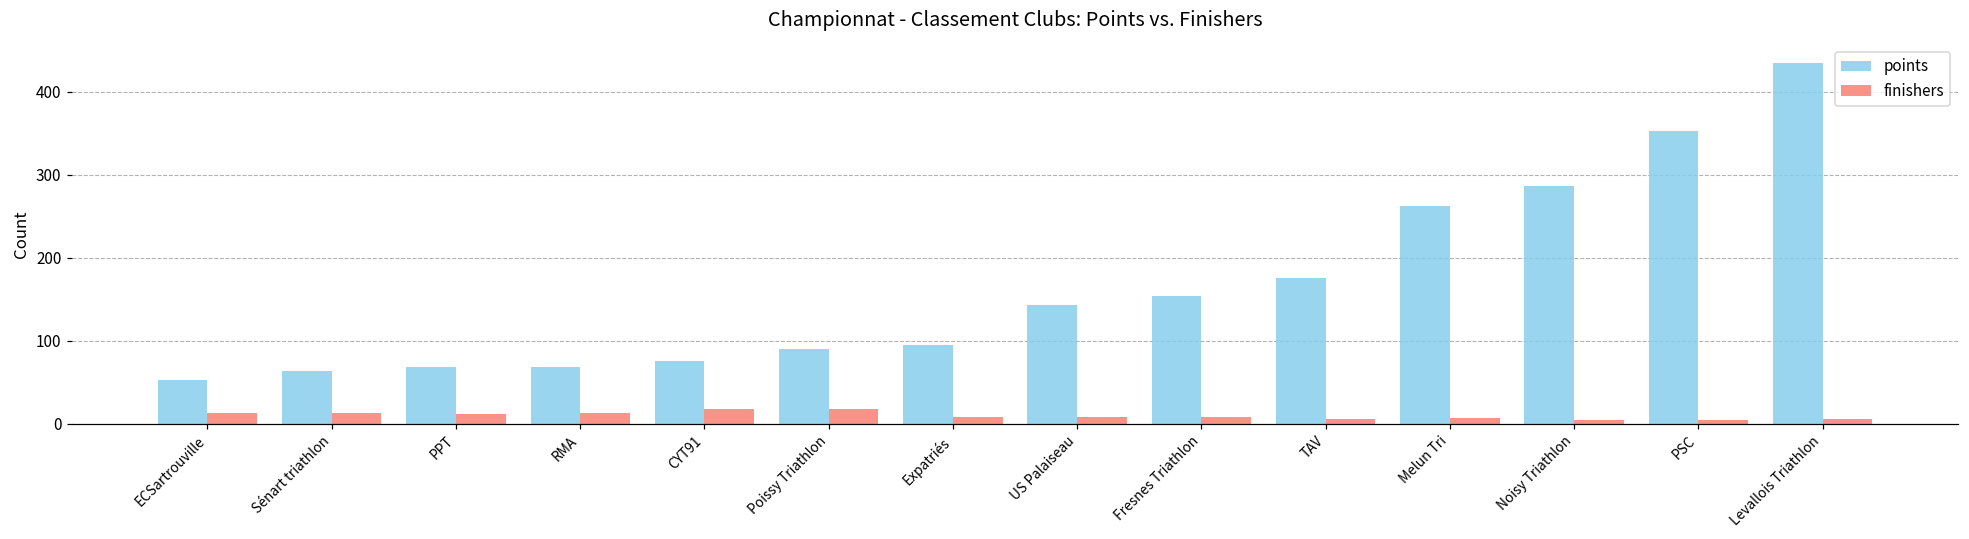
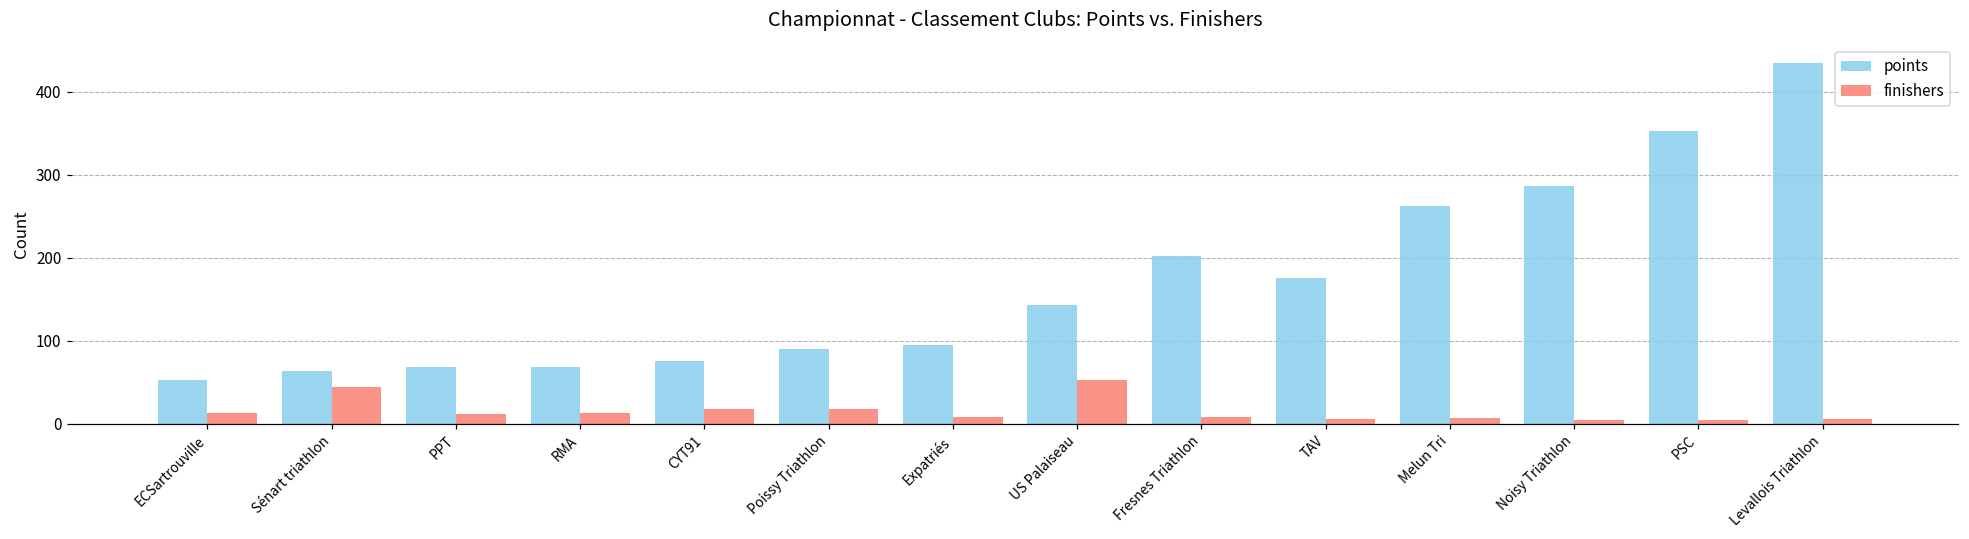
  {
    "points": {
      "ECSartrouville": 50,
      "Sénart triathlon": 60,
      "PPT": 70,
      "RMA": 70,
      "CYT91": 80,
      "Poissy Triathlon": 90,
      "Expatriés": 100,
      "US Palaiseau": 140,
-     "Fresnes Triathlon": 150,
+     "Fresnes Triathlon": 200,
      "TAV": 180,
      "Melun Tri": 260,
      "Noisy Triathlon": 290,
      "PSC": 350,
      "Levallois Triathlon": 440
    },
    "finishers": {
      "ECSartrouville": 10,
-     "Sénart triathlon": 10,
+     "Sénart triathlon": 40,
      "PPT": 10,
      "RMA": 10,
      "CYT91": 20,
      "Poissy Triathlon": 20,
      "Expatriés": 10,
-     "US Palaiseau": 10,
+     "US Palaiseau": 50,
      "Fresnes Triathlon": 10,
      "TAV": 10,
      "Melun Tri": 10,
      "Noisy Triathlon": 0,
      "PSC": 0,
      "Levallois Triathlon": 10
    }
  }
